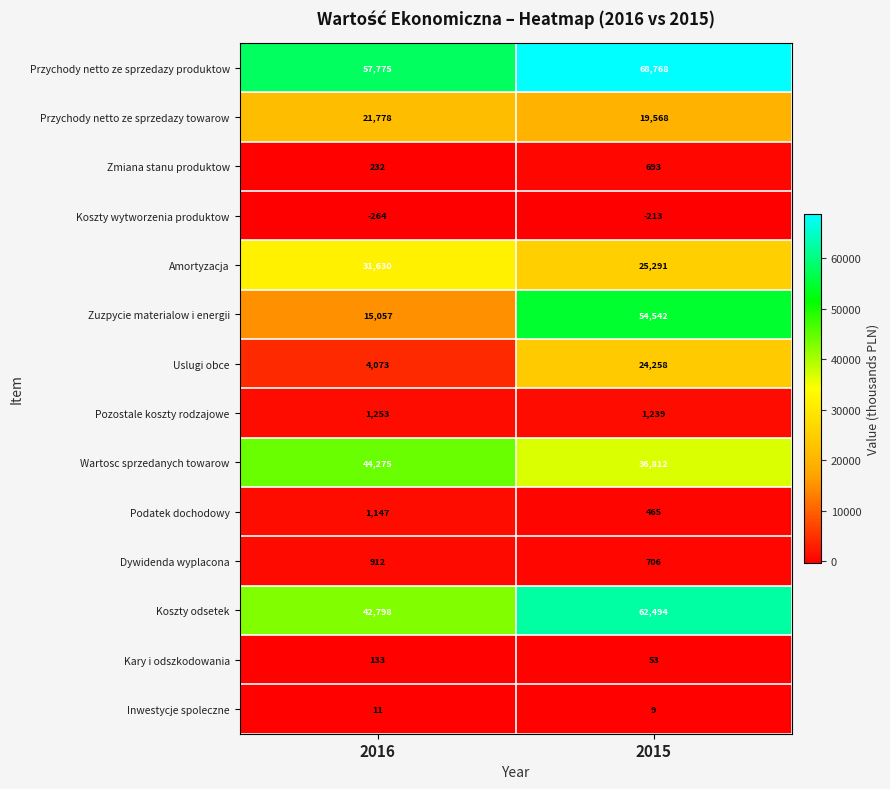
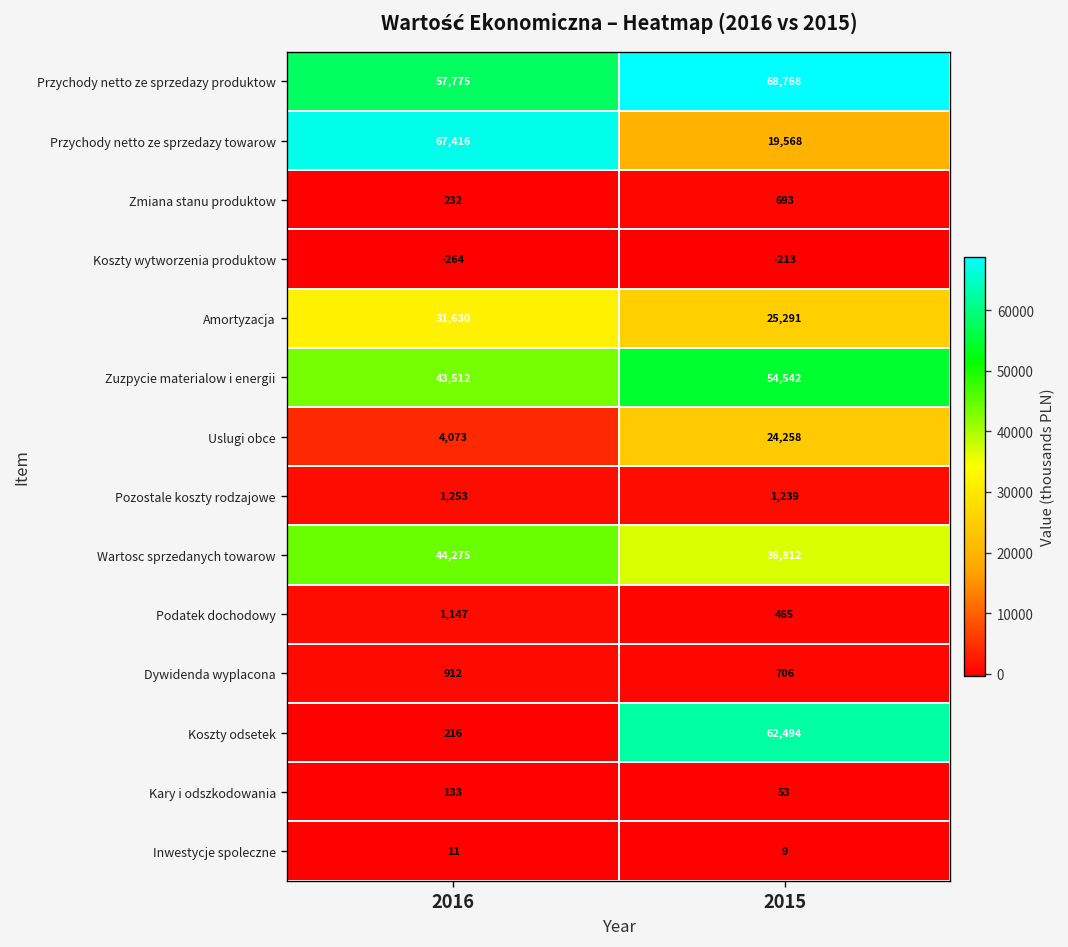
  {
    "Przychody netto ze sprzedazy produktow": {
      "2016": "57,775",
      "2015": "68,768"
    },
    "Przychody netto ze sprzedazy towarow": {
-     "2016": "21,778",
+     "2016": "67,416",
      "2015": "19,568"
    },
    "Zmiana stanu produktow": {
      "2016": "232",
      "2015": "693"
    },
    "Koszty wytworzenia produktow": {
      "2016": "-264",
      "2015": "-213"
    },
    "Amortyzacja": {
      "2016": "31,630",
      "2015": "25,291"
    },
    "Zuzpycie materialow i energii": {
-     "2016": "15,057",
+     "2016": "43,512",
      "2015": "54,542"
    },
    "Uslugi obce": {
      "2016": "4,073",
      "2015": "24,258"
    },
    "Pozostale koszty rodzajowe": {
      "2016": "1,253",
      "2015": "1,239"
    },
    "Wartosc sprzedanych towarow": {
      "2016": "44,275",
      "2015": "36,812"
    },
    "Podatek dochodowy": {
      "2016": "1,147",
      "2015": "465"
    },
    "Dywidenda wyplacona": {
      "2016": "912",
      "2015": "706"
    },
    "Koszty odsetek": {
-     "2016": "42,798",
+     "2016": "216",
      "2015": "62,494"
    },
    "Kary i odszkodowania": {
      "2016": "133",
      "2015": "53"
    },
    "Inwestycje spoleczne": {
      "2016": "11",
      "2015": "9"
    }
  }
